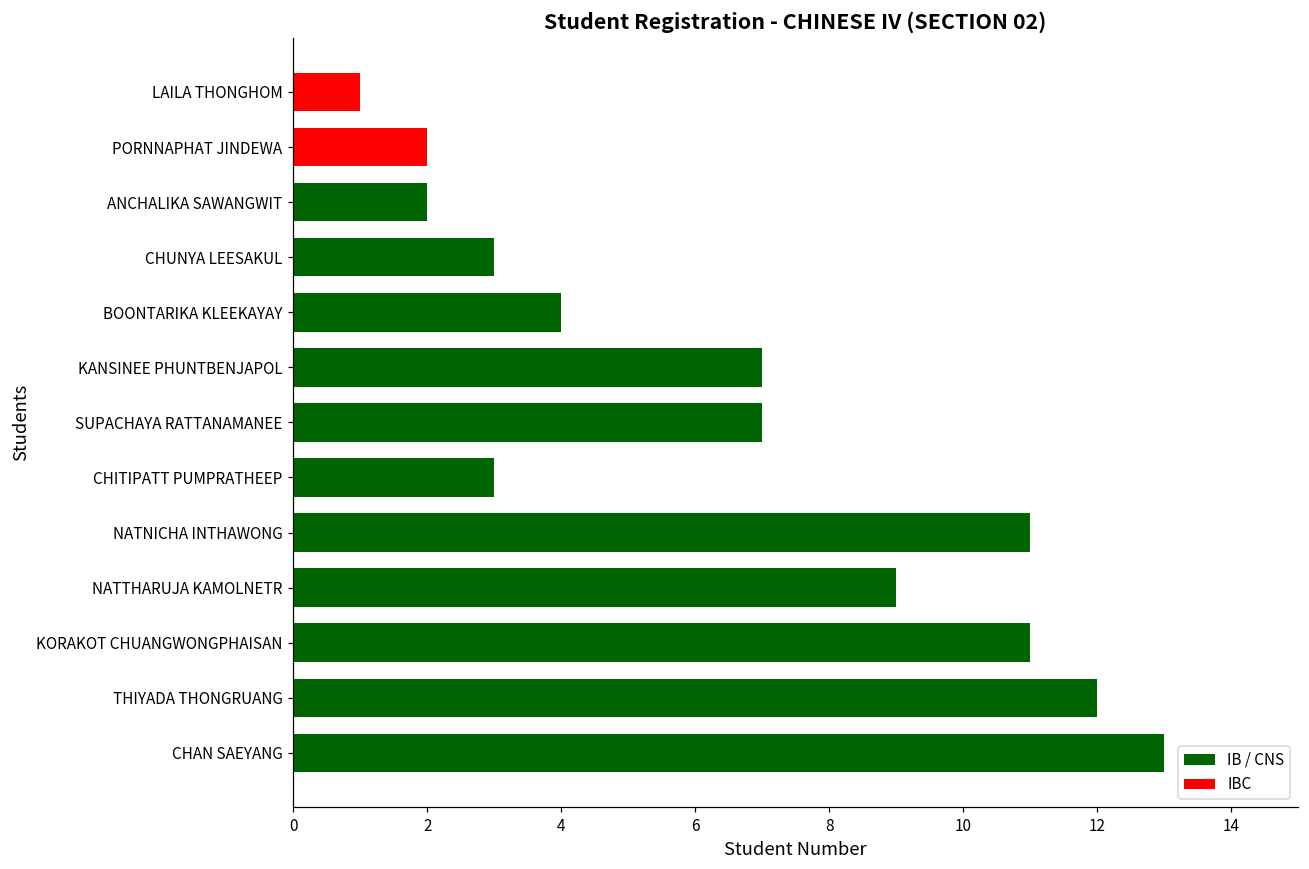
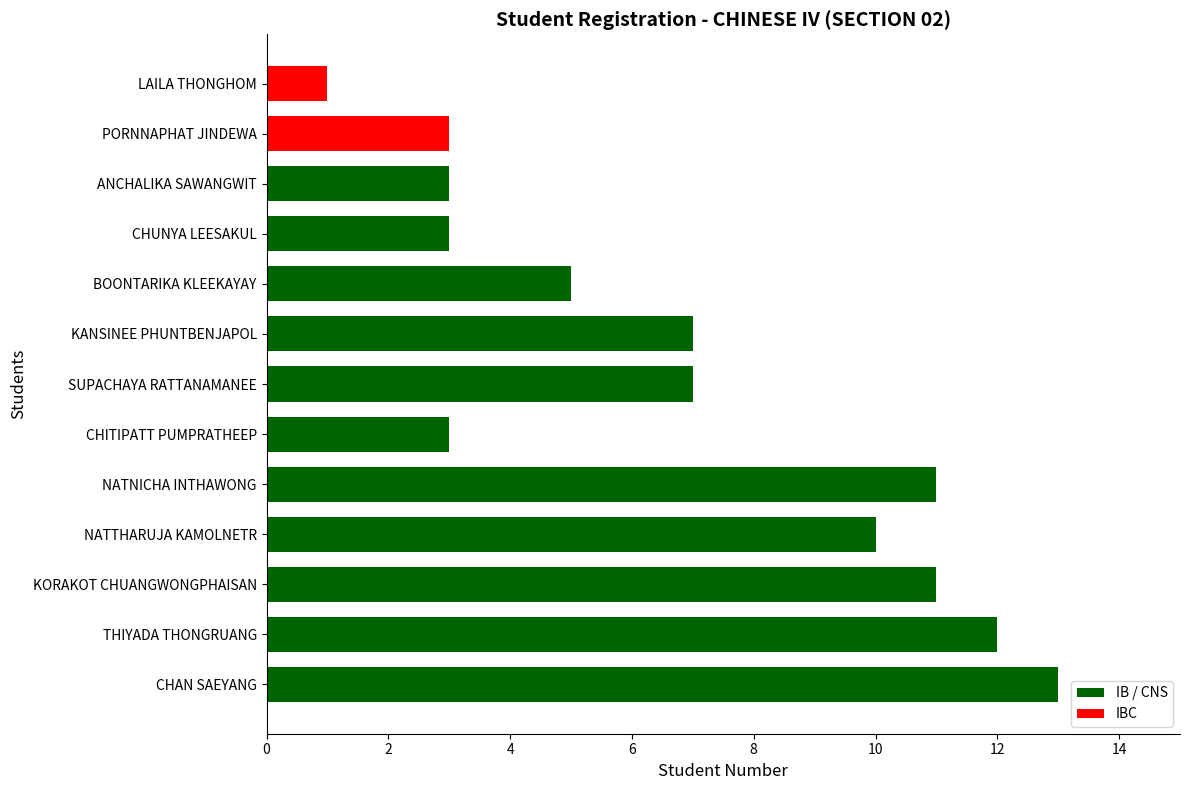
  {
    "LAILA THONGHOM": 1,
-   "PORNNAPHAT JINDEWA": 2,
-   "ANCHALIKA SAWANGWIT": 2,
+   "PORNNAPHAT JINDEWA": 3,
+   "ANCHALIKA SAWANGWIT": 3,
    "CHUNYA LEESAKUL": 3,
-   "BOONTARIKA KLEEKAYAY": 4,
+   "BOONTARIKA KLEEKAYAY": 5,
    "KANSINEE PHUNTBENJAPOL": 7,
    "SUPACHAYA RATTANAMANEE": 7,
    "CHITIPATT PUMPRATHEEP": 3,
    "NATNICHA INTHAWONG": 11,
-   "NATTHARUJA KAMOLNETR": 9,
+   "NATTHARUJA KAMOLNETR": 10,
    "KORAKOT CHUANGWONGPHAISAN": 11,
    "THIYADA THONGRUANG": 12,
    "CHAN SAEYANG": 13
  }
